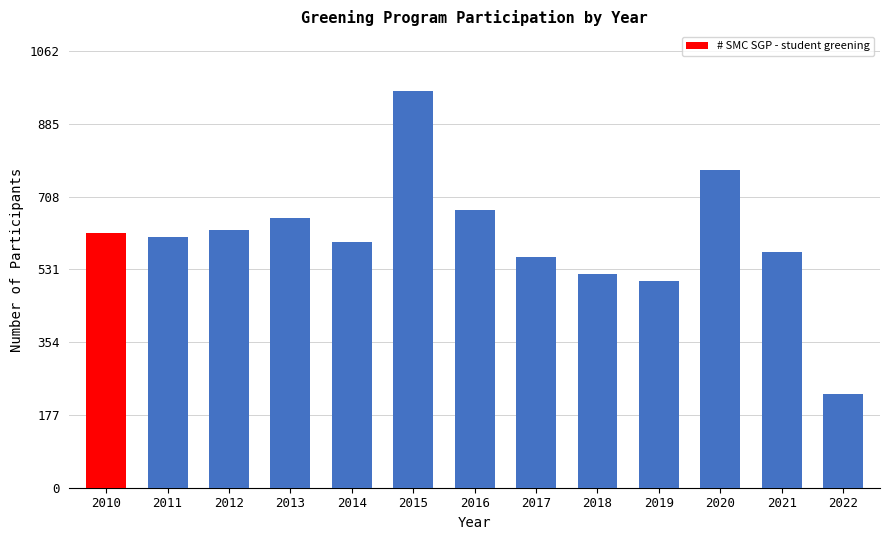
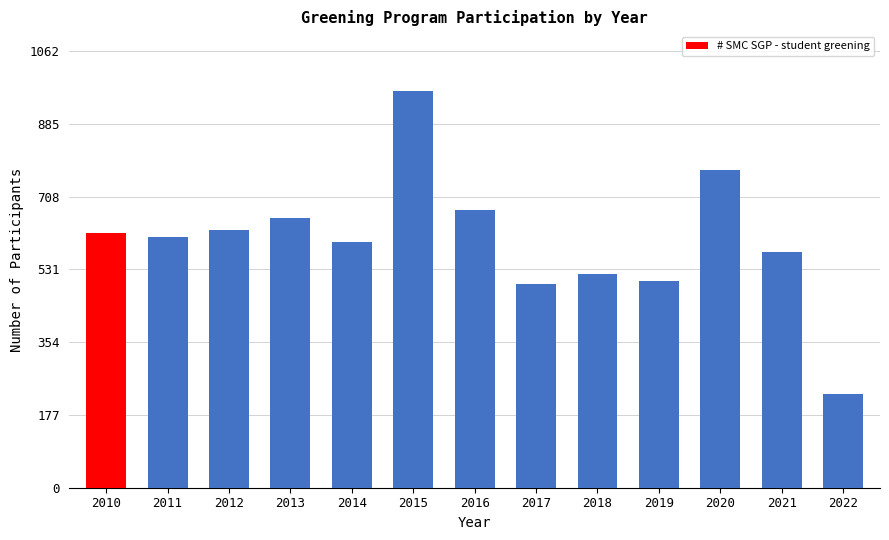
  {
    "2010": 620,
    "2011": 610,
    "2012": 630,
    "2013": 660,
    "2014": 600,
    "2015": 970,
    "2016": 680,
-   "2017": 560,
+   "2017": 500,
    "2018": 520,
    "2019": 500,
    "2020": 770,
    "2021": 570,
    "2022": 230
  }
